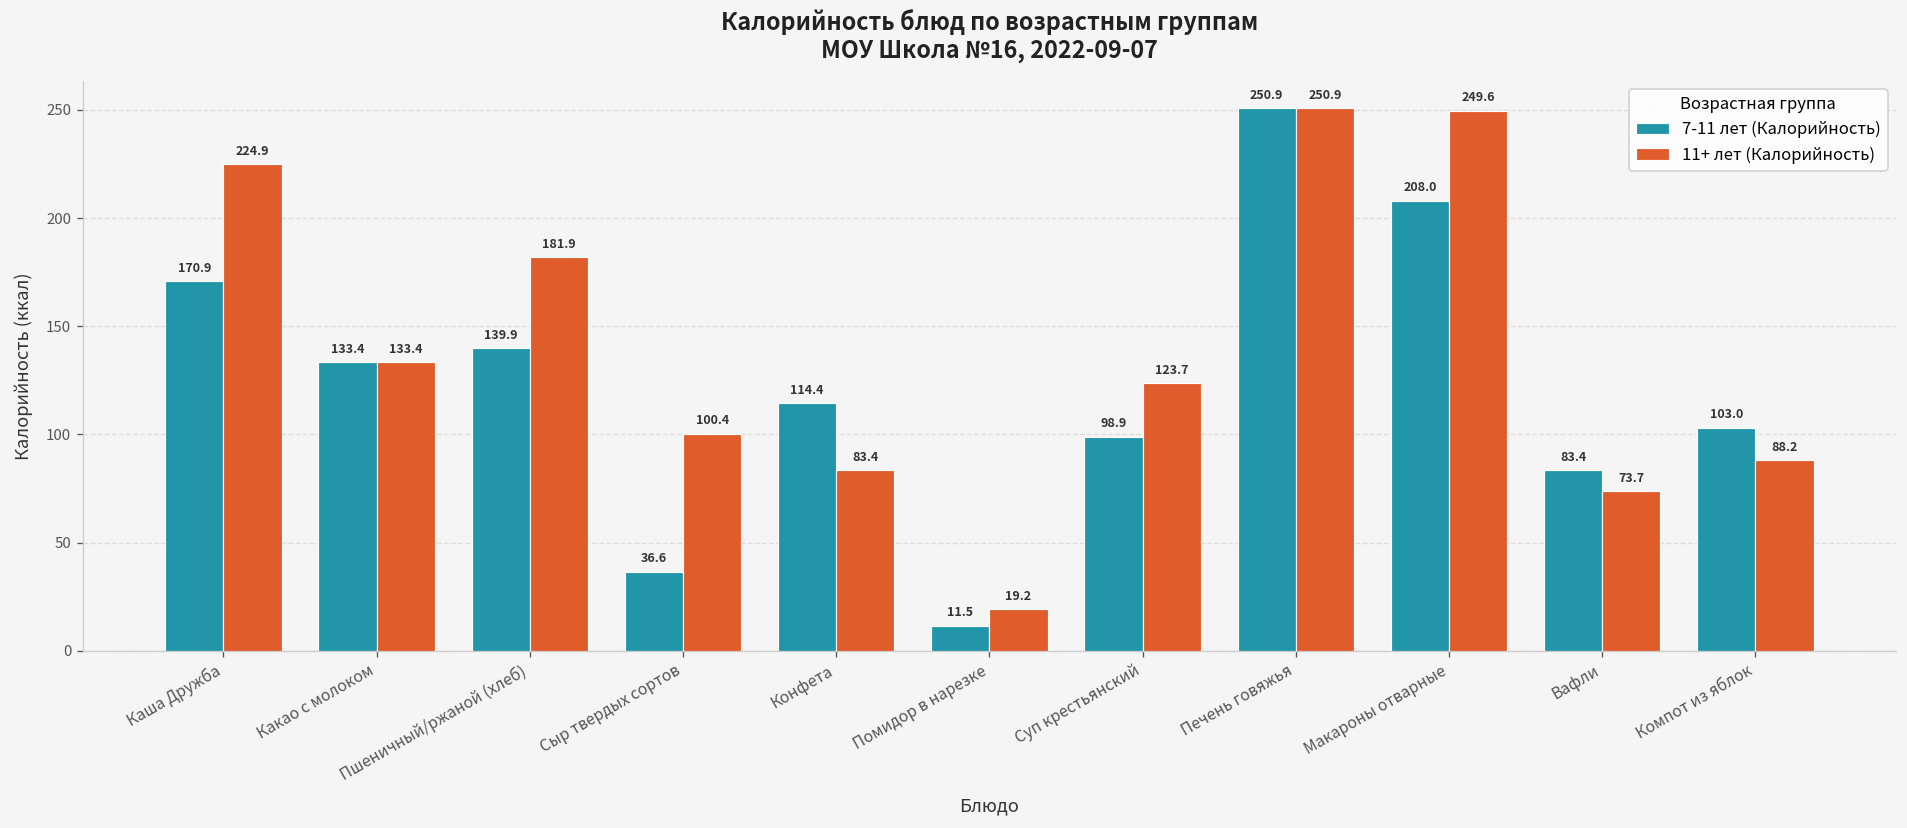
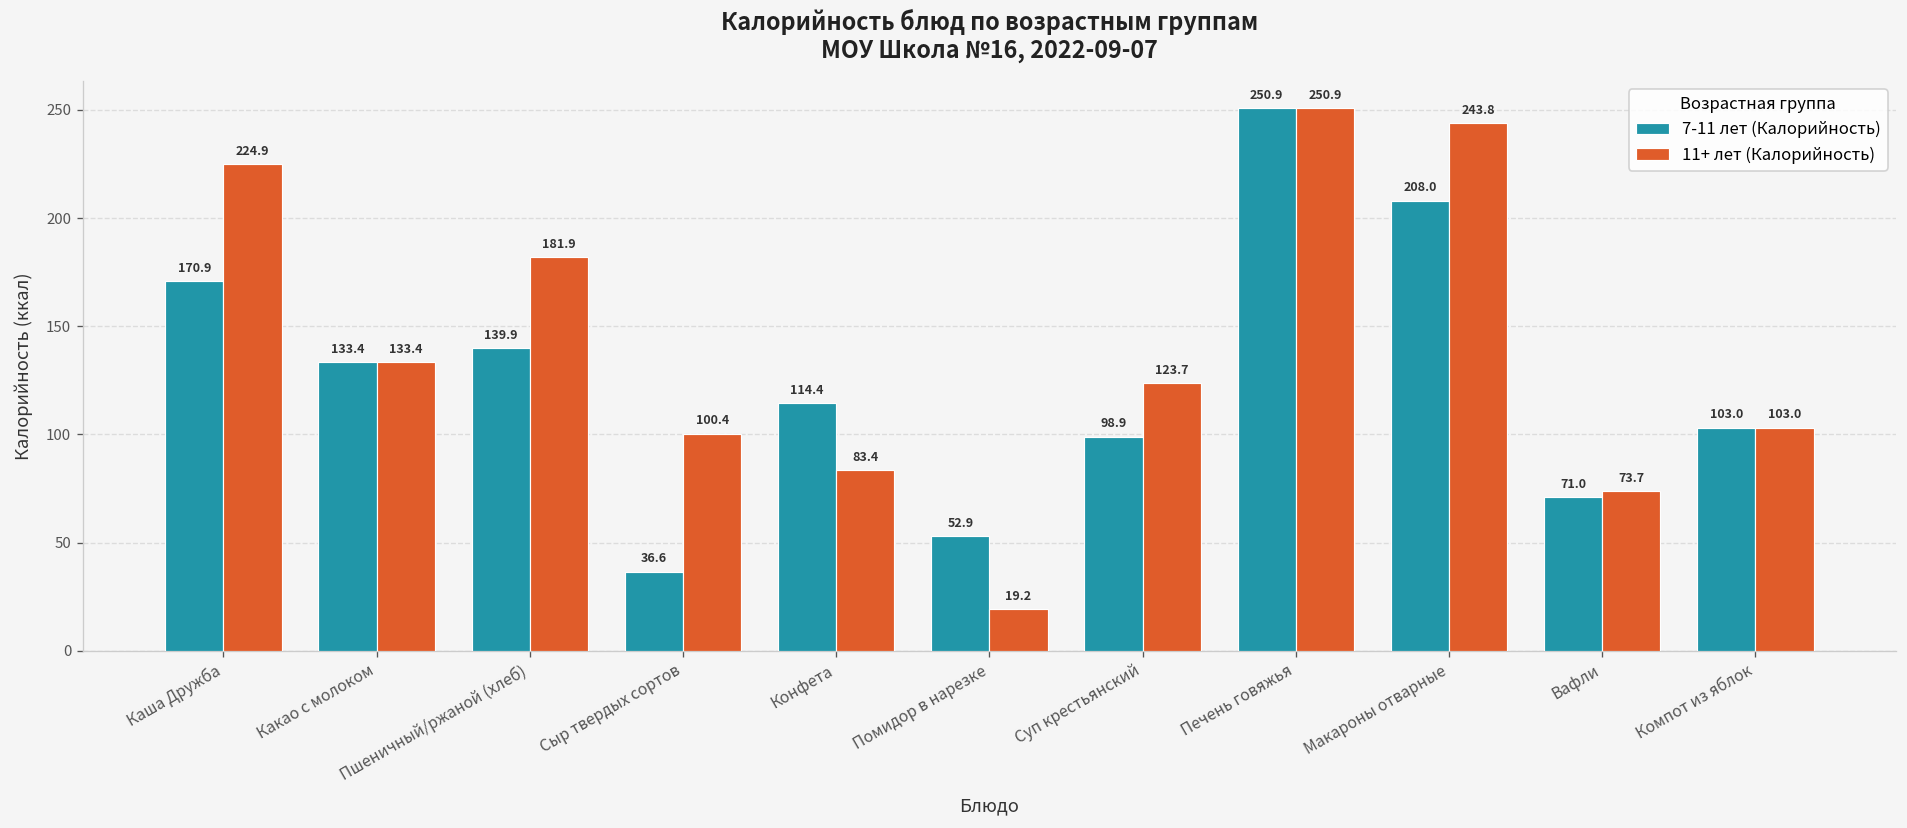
  {
    "7-11 лет (Калорийность)": {
      "Каша Дружба": 170.9,
      "Какао с молоком": 133.4,
      "Пшеничный/ржаной (хлеб)": 139.9,
      "Сыр твердых сортов": 36.6,
      "Конфета": 114.4,
-     "Помидор в нарезке": 11.5,
+     "Помидор в нарезке": 52.9,
      "Суп крестьянский": 98.9,
      "Печень говяжья": 250.9,
      "Макароны отварные": 208.0,
-     "Вафли": 83.4,
+     "Вафли": 71.0,
      "Компот из яблок": 103.0
    },
    "11+ лет (Калорийность)": {
      "Каша Дружба": 224.9,
      "Какао с молоком": 133.4,
      "Пшеничный/ржаной (хлеб)": 181.9,
      "Сыр твердых сортов": 100.4,
      "Конфета": 83.4,
      "Помидор в нарезке": 19.2,
      "Суп крестьянский": 123.7,
      "Печень говяжья": 250.9,
-     "Макароны отварные": 249.6,
+     "Макароны отварные": 243.8,
      "Вафли": 73.7,
-     "Компот из яблок": 88.2
+     "Компот из яблок": 103.0
    }
  }
